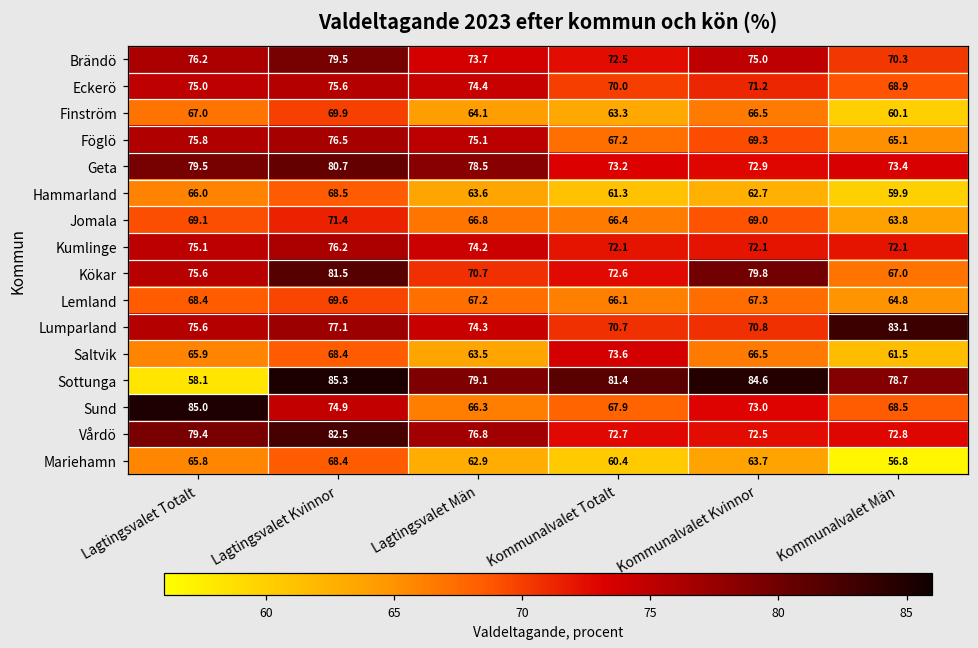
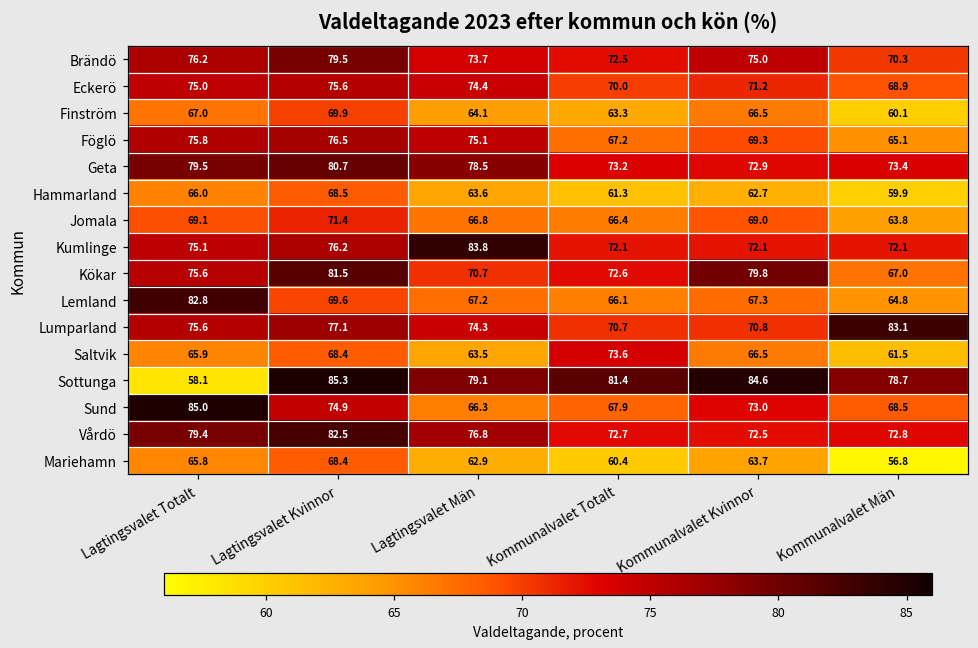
  {
    "Brändö": {
      "Lagtingsvalet Totalt": 76.2,
      "Lagtingsvalet Kvinnor": 79.5,
      "Lagtingsvalet Män": 73.7,
      "Kommunalvalet Totalt": 72.5,
      "Kommunalvalet Kvinnor": 75.0,
      "Kommunalvalet Män": 70.3
    },
    "Eckerö": {
      "Lagtingsvalet Totalt": 75.0,
      "Lagtingsvalet Kvinnor": 75.6,
      "Lagtingsvalet Män": 74.4,
      "Kommunalvalet Totalt": 70.0,
      "Kommunalvalet Kvinnor": 71.2,
      "Kommunalvalet Män": 68.9
    },
    "Finström": {
      "Lagtingsvalet Totalt": 67.0,
      "Lagtingsvalet Kvinnor": 69.9,
      "Lagtingsvalet Män": 64.1,
      "Kommunalvalet Totalt": 63.3,
      "Kommunalvalet Kvinnor": 66.5,
      "Kommunalvalet Män": 60.1
    },
    "Föglö": {
      "Lagtingsvalet Totalt": 75.8,
      "Lagtingsvalet Kvinnor": 76.5,
      "Lagtingsvalet Män": 75.1,
      "Kommunalvalet Totalt": 67.2,
      "Kommunalvalet Kvinnor": 69.3,
      "Kommunalvalet Män": 65.1
    },
    "Geta": {
      "Lagtingsvalet Totalt": 79.5,
      "Lagtingsvalet Kvinnor": 80.7,
      "Lagtingsvalet Män": 78.5,
      "Kommunalvalet Totalt": 73.2,
      "Kommunalvalet Kvinnor": 72.9,
      "Kommunalvalet Män": 73.4
    },
    "Hammarland": {
      "Lagtingsvalet Totalt": 66.0,
      "Lagtingsvalet Kvinnor": 68.5,
      "Lagtingsvalet Män": 63.6,
      "Kommunalvalet Totalt": 61.3,
      "Kommunalvalet Kvinnor": 62.7,
      "Kommunalvalet Män": 59.9
    },
    "Jomala": {
      "Lagtingsvalet Totalt": 69.1,
      "Lagtingsvalet Kvinnor": 71.4,
      "Lagtingsvalet Män": 66.8,
      "Kommunalvalet Totalt": 66.4,
      "Kommunalvalet Kvinnor": 69.0,
      "Kommunalvalet Män": 63.8
    },
    "Kumlinge": {
      "Lagtingsvalet Totalt": 75.1,
      "Lagtingsvalet Kvinnor": 76.2,
-     "Lagtingsvalet Män": 74.2,
+     "Lagtingsvalet Män": 83.8,
      "Kommunalvalet Totalt": 72.1,
      "Kommunalvalet Kvinnor": 72.1,
      "Kommunalvalet Män": 72.1
    },
    "Kökar": {
      "Lagtingsvalet Totalt": 75.6,
      "Lagtingsvalet Kvinnor": 81.5,
      "Lagtingsvalet Män": 70.7,
      "Kommunalvalet Totalt": 72.6,
      "Kommunalvalet Kvinnor": 79.8,
      "Kommunalvalet Män": 67.0
    },
    "Lemland": {
-     "Lagtingsvalet Totalt": 68.4,
+     "Lagtingsvalet Totalt": 82.8,
      "Lagtingsvalet Kvinnor": 69.6,
      "Lagtingsvalet Män": 67.2,
      "Kommunalvalet Totalt": 66.1,
      "Kommunalvalet Kvinnor": 67.3,
      "Kommunalvalet Män": 64.8
    },
    "Lumparland": {
      "Lagtingsvalet Totalt": 75.6,
      "Lagtingsvalet Kvinnor": 77.1,
      "Lagtingsvalet Män": 74.3,
      "Kommunalvalet Totalt": 70.7,
      "Kommunalvalet Kvinnor": 70.8,
      "Kommunalvalet Män": 83.1
    },
    "Saltvik": {
      "Lagtingsvalet Totalt": 65.9,
      "Lagtingsvalet Kvinnor": 68.4,
      "Lagtingsvalet Män": 63.5,
      "Kommunalvalet Totalt": 73.6,
      "Kommunalvalet Kvinnor": 66.5,
      "Kommunalvalet Män": 61.5
    },
    "Sottunga": {
      "Lagtingsvalet Totalt": 58.1,
      "Lagtingsvalet Kvinnor": 85.3,
      "Lagtingsvalet Män": 79.1,
      "Kommunalvalet Totalt": 81.4,
      "Kommunalvalet Kvinnor": 84.6,
      "Kommunalvalet Män": 78.7
    },
    "Sund": {
      "Lagtingsvalet Totalt": 85.0,
      "Lagtingsvalet Kvinnor": 74.9,
      "Lagtingsvalet Män": 66.3,
      "Kommunalvalet Totalt": 67.9,
      "Kommunalvalet Kvinnor": 73.0,
      "Kommunalvalet Män": 68.5
    },
    "Vårdö": {
      "Lagtingsvalet Totalt": 79.4,
      "Lagtingsvalet Kvinnor": 82.5,
      "Lagtingsvalet Män": 76.8,
      "Kommunalvalet Totalt": 72.7,
      "Kommunalvalet Kvinnor": 72.5,
      "Kommunalvalet Män": 72.8
    },
    "Mariehamn": {
      "Lagtingsvalet Totalt": 65.8,
      "Lagtingsvalet Kvinnor": 68.4,
      "Lagtingsvalet Män": 62.9,
      "Kommunalvalet Totalt": 60.4,
      "Kommunalvalet Kvinnor": 63.7,
      "Kommunalvalet Män": 56.8
    }
  }
